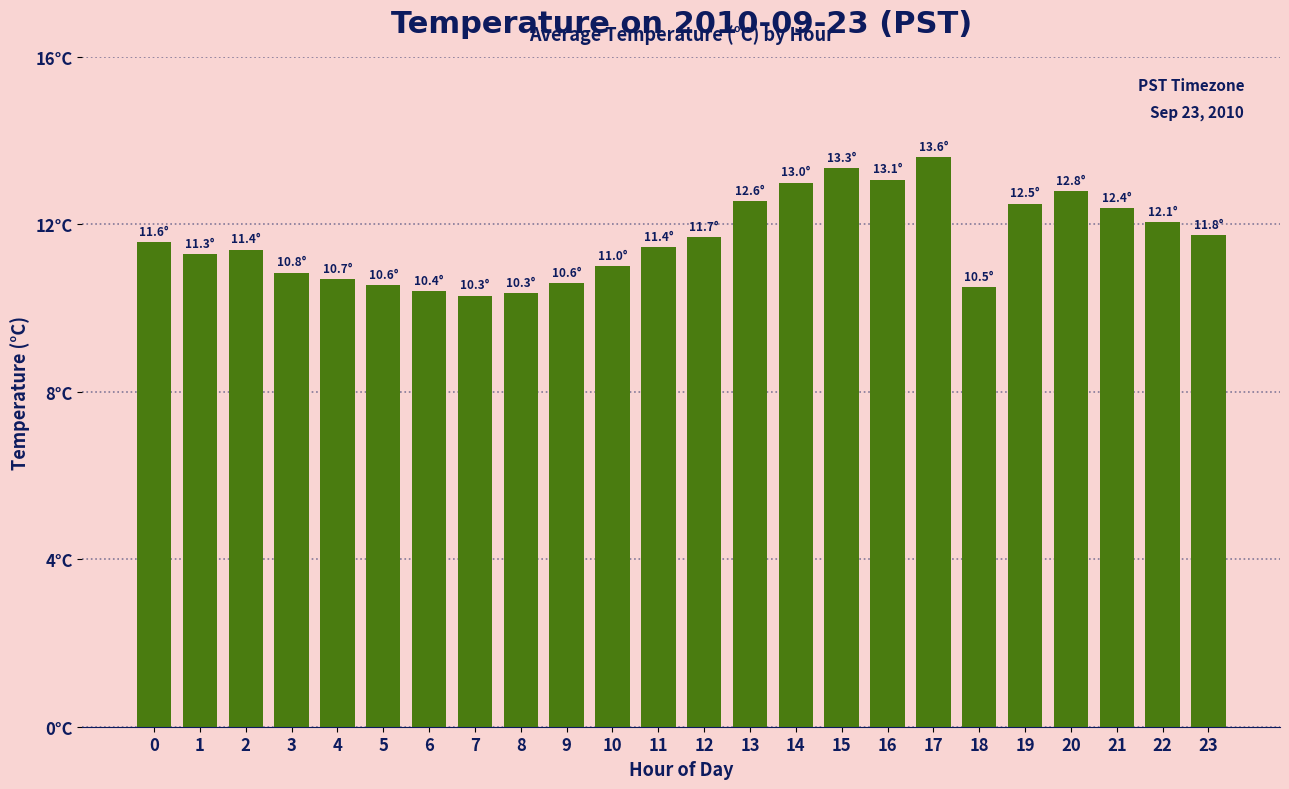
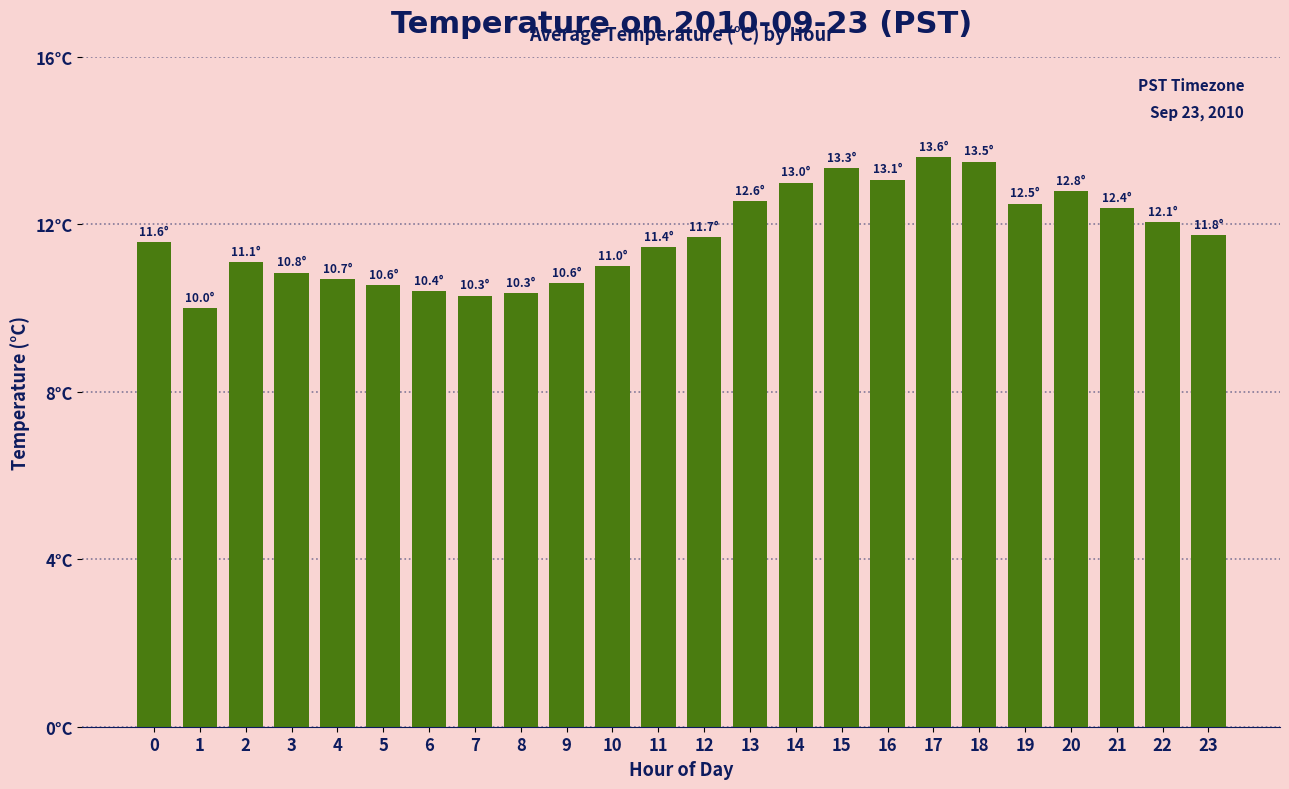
  {
    "0": "11.6°",
-   "1": "11.3°",
-   "2": "11.4°",
+   "1": "10.0°",
+   "2": "11.1°",
    "3": "10.8°",
    "4": "10.7°",
    "5": "10.6°",
    "6": "10.4°",
    "7": "10.3°",
    "8": "10.3°",
    "9": "10.6°",
    "10": "11.0°",
    "11": "11.4°",
    "12": "11.7°",
    "13": "12.6°",
    "14": "13.0°",
    "15": "13.3°",
    "16": "13.1°",
    "17": "13.6°",
-   "18": "10.5°",
+   "18": "13.5°",
    "19": "12.5°",
    "20": "12.8°",
    "21": "12.4°",
    "22": "12.1°",
    "23": "11.8°"
  }
